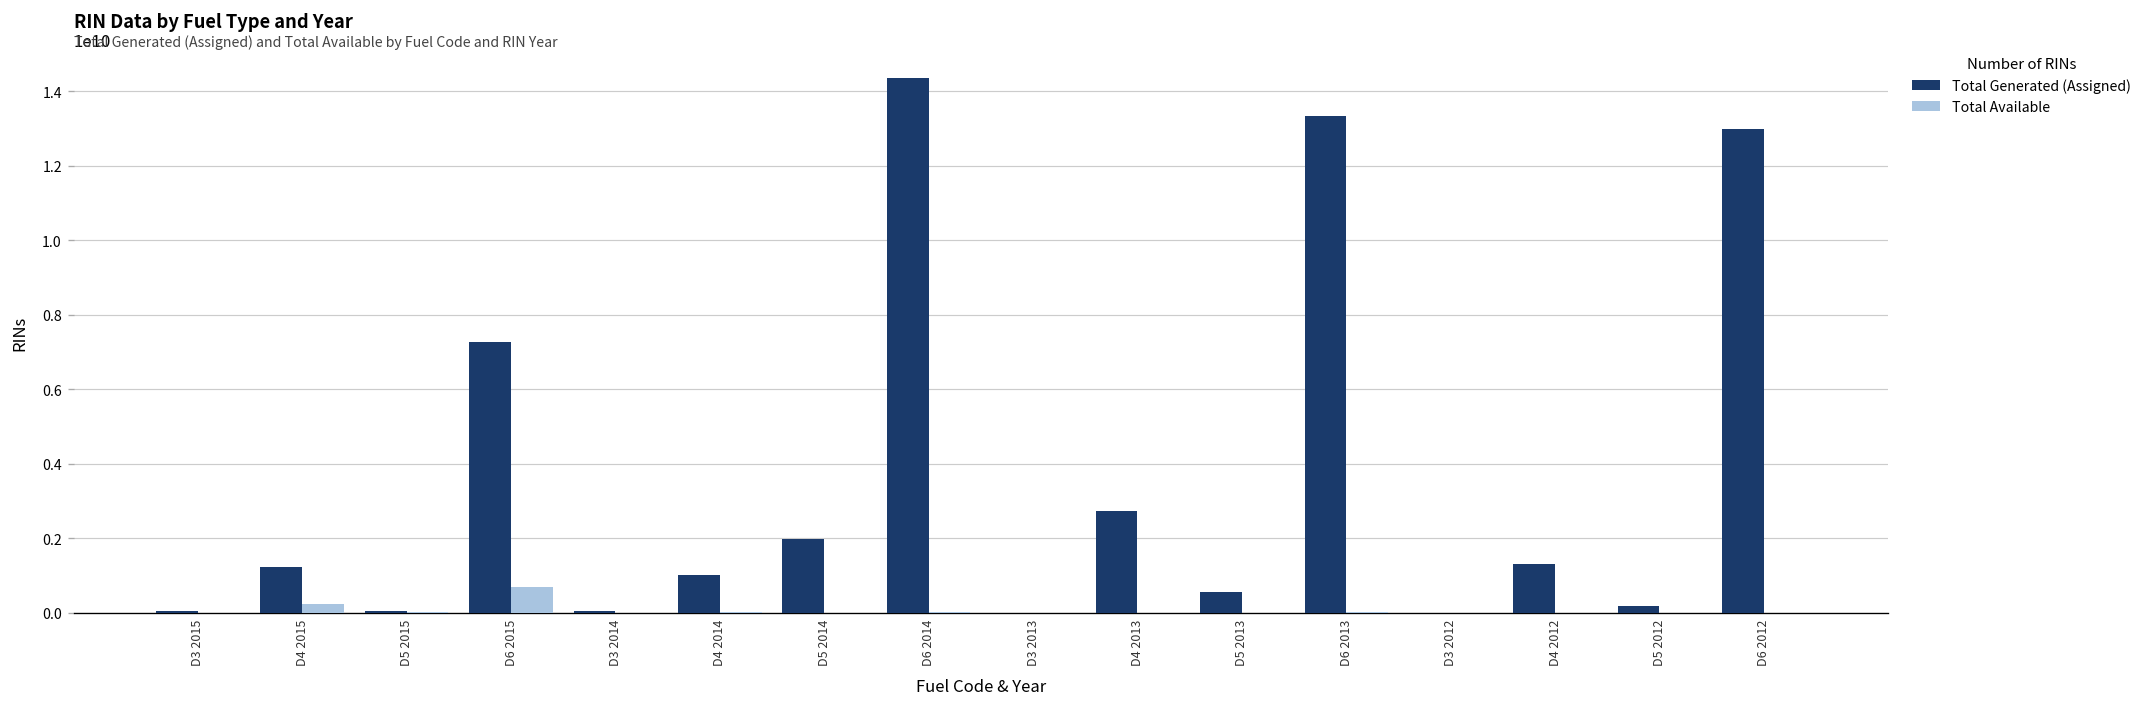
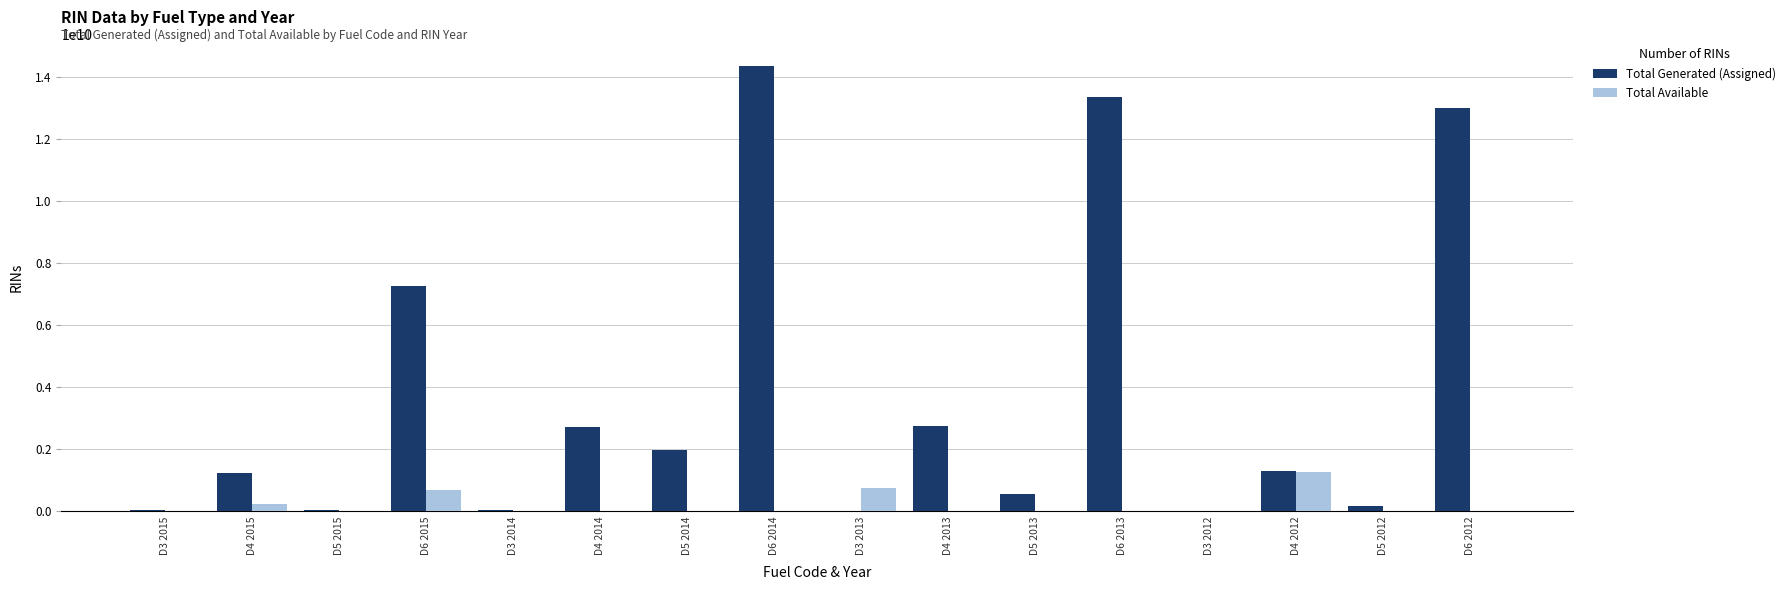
  {
    "Total Generated (Assigned)": {
      "D4 2015": 1200000000,
      "D6 2015": 7300000000,
-     "D4 2014": 1000000000,
+     "D4 2014": 2700000000,
      "D5 2014": 2000000000,
      "D6 2014": 14400000000,
      "D4 2013": 2700000000,
      "D5 2013": 600000000,
      "D6 2013": 13400000000,
      "D4 2012": 1300000000,
      "D5 2012": 200000000,
      "D6 2012": 13000000000
    },
    "Total Available": {
      "D4 2015": 200000000,
      "D6 2015": 700000000,
-     "D3 2013": 0,
-     "D4 2012": 0
+     "D3 2013": 700000000,
+     "D4 2012": 1300000000
    }
  }
